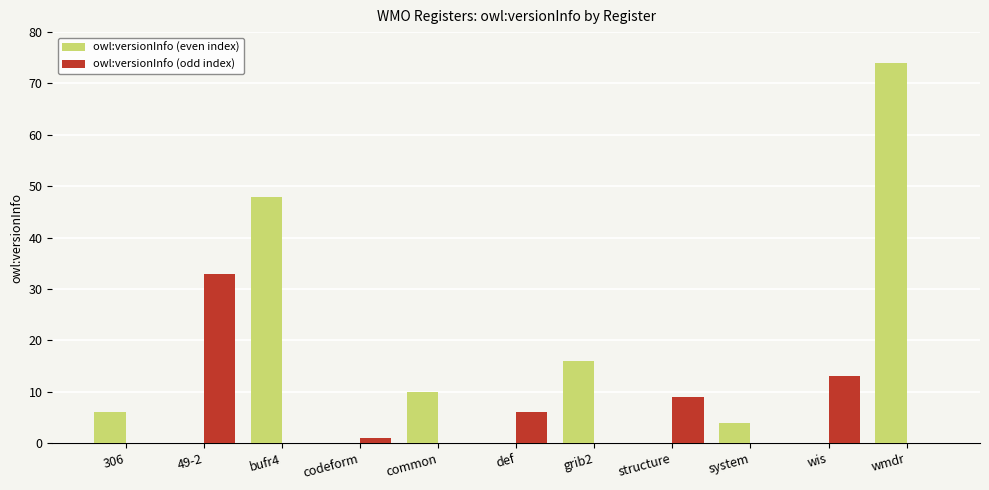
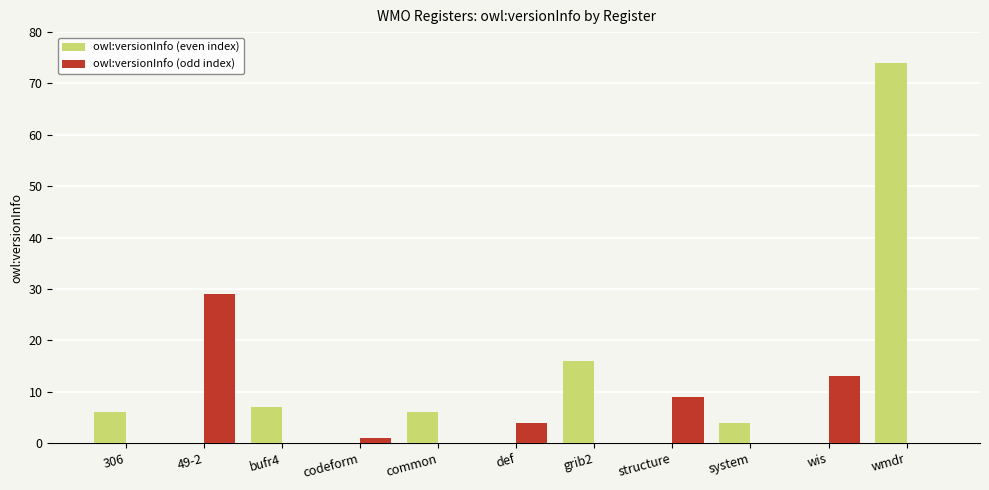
  {
    "owl:versionInfo (even index)": {
      "306": 6,
      "49-2": 0,
-     "bufr4": 48,
+     "bufr4": 7,
      "codeform": 0,
-     "common": 10,
+     "common": 6,
      "def": 0,
      "grib2": 16,
      "structure": 0,
      "system": 4,
      "wis": 0,
      "wmdr": 74
    },
    "owl:versionInfo (odd index)": {
      "306": 0,
-     "49-2": 33,
+     "49-2": 29,
      "bufr4": 0,
      "codeform": 1,
      "common": 0,
-     "def": 6,
+     "def": 4,
      "grib2": 0,
      "structure": 9,
      "system": 0,
      "wis": 13,
      "wmdr": 0
    }
  }
